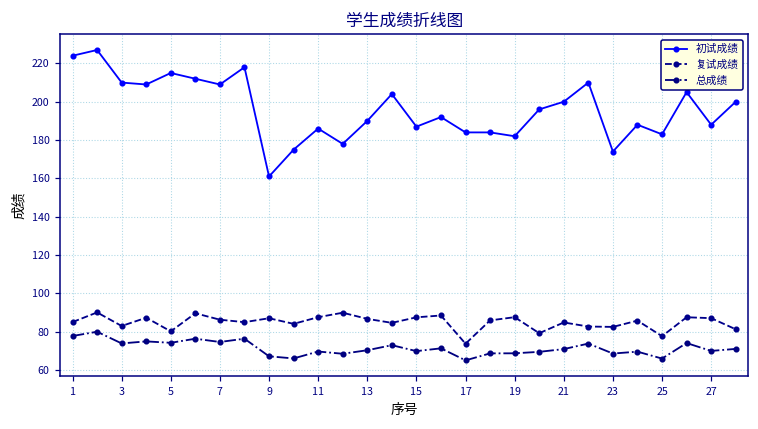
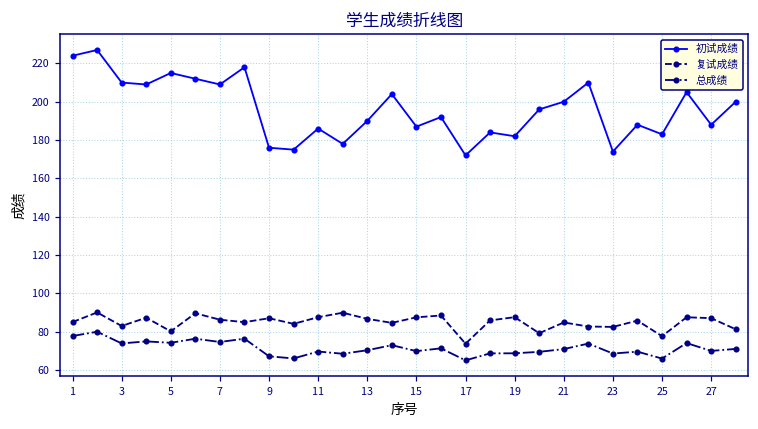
  {
    "初试成绩": {
      "1": 224,
      "3": 210,
      "5": 215,
      "7": 209,
-     "9": 161,
+     "9": 176,
      "11": 186,
      "13": 190,
      "15": 187,
-     "17": 184,
+     "17": 172,
      "19": 182,
      "21": 200,
      "23": 174,
      "25": 183,
      "27": 188
    }
  }
